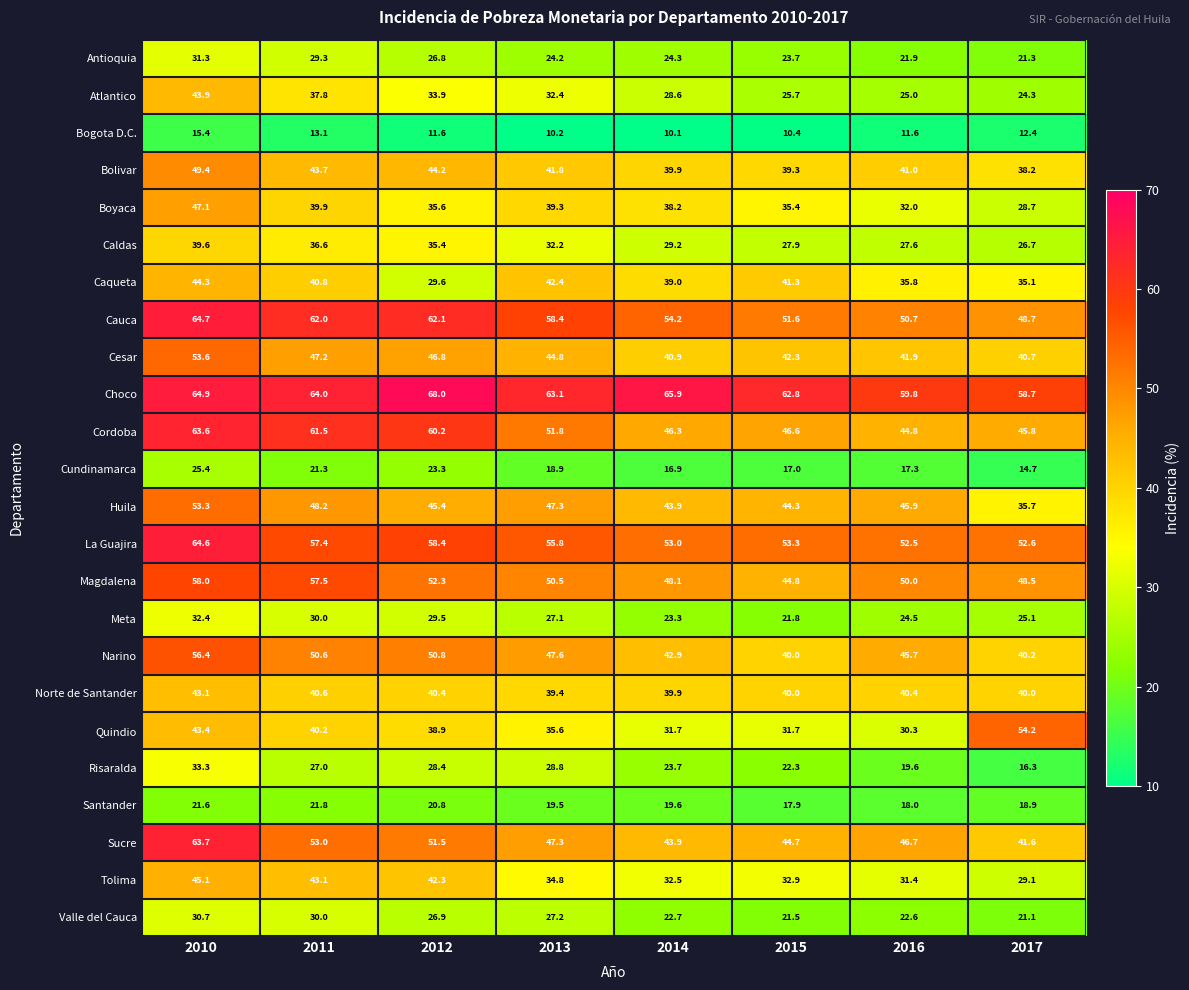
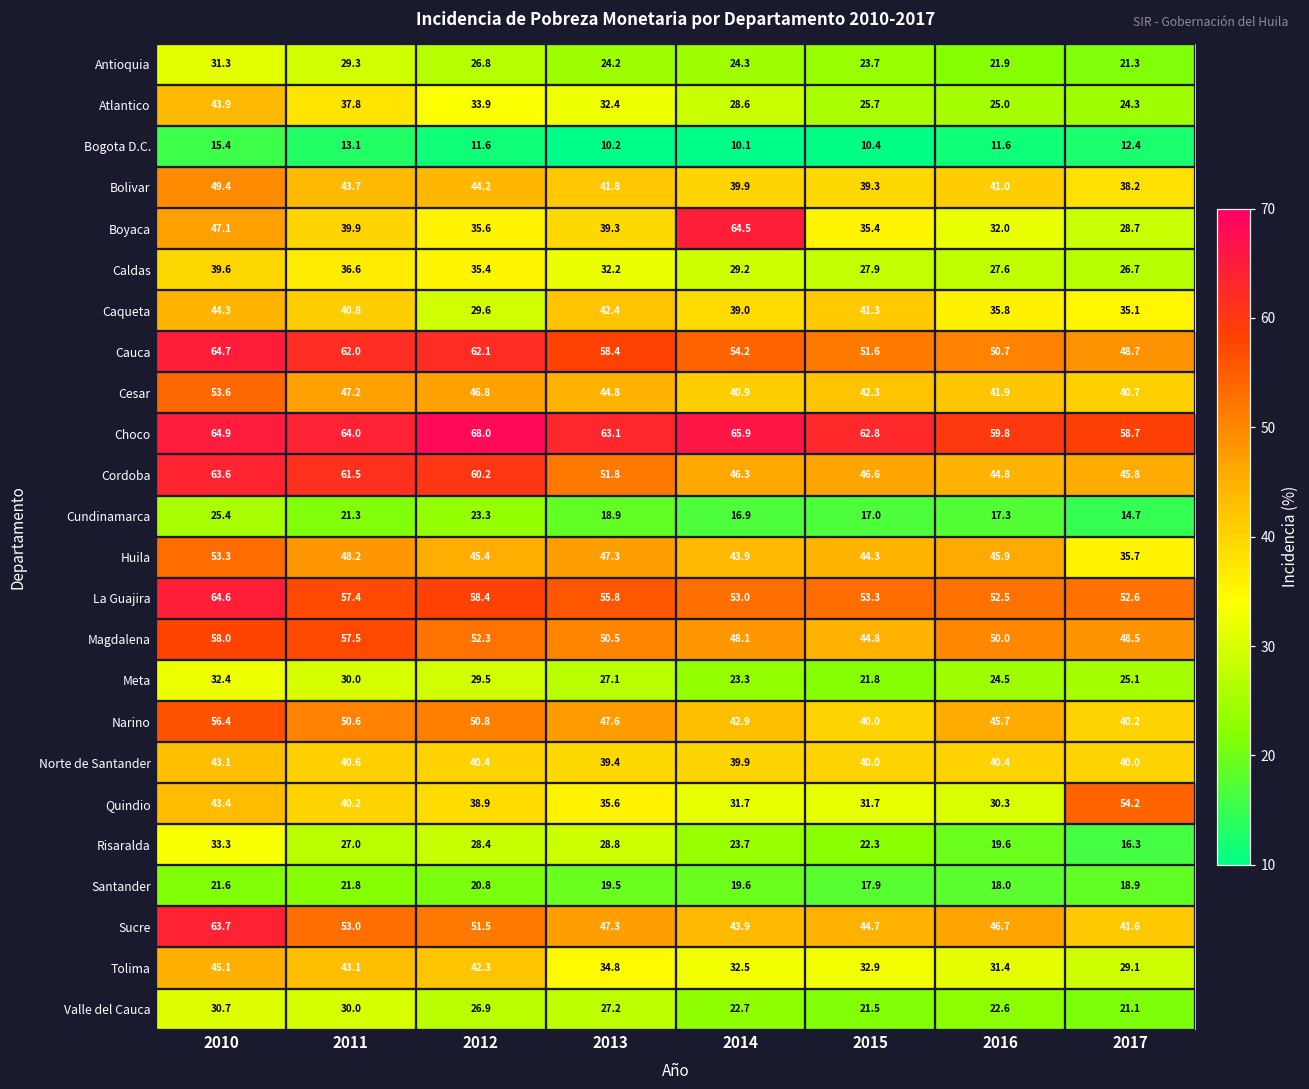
  {
    "Antioquia": {
      "2010": 31.3,
      "2011": 29.3,
      "2012": 26.8,
      "2013": 24.2,
      "2014": 24.3,
      "2015": 23.7,
      "2016": 21.9,
      "2017": 21.3
    },
    "Atlantico": {
      "2010": 43.9,
      "2011": 37.8,
      "2012": 33.9,
      "2013": 32.4,
      "2014": 28.6,
      "2015": 25.7,
      "2016": 25.0,
      "2017": 24.3
    },
    "Bogota D.C.": {
      "2010": 15.4,
      "2011": 13.1,
      "2012": 11.6,
      "2013": 10.2,
      "2014": 10.1,
      "2015": 10.4,
      "2016": 11.6,
      "2017": 12.4
    },
    "Bolivar": {
      "2010": 49.4,
      "2011": 43.7,
      "2012": 44.2,
      "2013": 41.8,
      "2014": 39.9,
      "2015": 39.3,
      "2016": 41.0,
      "2017": 38.2
    },
    "Boyaca": {
      "2010": 47.1,
      "2011": 39.9,
      "2012": 35.6,
      "2013": 39.3,
-     "2014": 38.2,
+     "2014": 64.5,
      "2015": 35.4,
      "2016": 32.0,
      "2017": 28.7
    },
    "Caldas": {
      "2010": 39.6,
      "2011": 36.6,
      "2012": 35.4,
      "2013": 32.2,
      "2014": 29.2,
      "2015": 27.9,
      "2016": 27.6,
      "2017": 26.7
    },
    "Caqueta": {
      "2010": 44.3,
      "2011": 40.8,
      "2012": 29.6,
      "2013": 42.4,
      "2014": 39.0,
      "2015": 41.3,
      "2016": 35.8,
      "2017": 35.1
    },
    "Cauca": {
      "2010": 64.7,
      "2011": 62.0,
      "2012": 62.1,
      "2013": 58.4,
      "2014": 54.2,
      "2015": 51.6,
      "2016": 50.7,
      "2017": 48.7
    },
    "Cesar": {
      "2010": 53.6,
      "2011": 47.2,
      "2012": 46.8,
      "2013": 44.8,
      "2014": 40.9,
      "2015": 42.3,
      "2016": 41.9,
      "2017": 40.7
    },
    "Choco": {
      "2010": 64.9,
      "2011": 64.0,
      "2012": 68.0,
      "2013": 63.1,
      "2014": 65.9,
      "2015": 62.8,
      "2016": 59.8,
      "2017": 58.7
    },
    "Cordoba": {
      "2010": 63.6,
      "2011": 61.5,
      "2012": 60.2,
      "2013": 51.8,
      "2014": 46.3,
      "2015": 46.6,
      "2016": 44.8,
      "2017": 45.8
    },
    "Cundinamarca": {
      "2010": 25.4,
      "2011": 21.3,
      "2012": 23.3,
      "2013": 18.9,
      "2014": 16.9,
      "2015": 17.0,
      "2016": 17.3,
      "2017": 14.7
    },
    "Huila": {
      "2010": 53.3,
      "2011": 48.2,
      "2012": 45.4,
      "2013": 47.3,
      "2014": 43.9,
      "2015": 44.3,
      "2016": 45.9,
      "2017": 35.7
    },
    "La Guajira": {
      "2010": 64.6,
      "2011": 57.4,
      "2012": 58.4,
      "2013": 55.8,
      "2014": 53.0,
      "2015": 53.3,
      "2016": 52.5,
      "2017": 52.6
    },
    "Magdalena": {
      "2010": 58.0,
      "2011": 57.5,
      "2012": 52.3,
      "2013": 50.5,
      "2014": 48.1,
      "2015": 44.8,
      "2016": 50.0,
      "2017": 48.5
    },
    "Meta": {
      "2010": 32.4,
      "2011": 30.0,
      "2012": 29.5,
      "2013": 27.1,
      "2014": 23.3,
      "2015": 21.8,
      "2016": 24.5,
      "2017": 25.1
    },
    "Narino": {
      "2010": 56.4,
      "2011": 50.6,
      "2012": 50.8,
      "2013": 47.6,
      "2014": 42.9,
      "2015": 40.0,
      "2016": 45.7,
      "2017": 40.2
    },
    "Norte de Santander": {
      "2010": 43.1,
      "2011": 40.6,
      "2012": 40.4,
      "2013": 39.4,
      "2014": 39.9,
      "2015": 40.0,
      "2016": 40.4,
      "2017": 40.0
    },
    "Quindio": {
      "2010": 43.4,
      "2011": 40.2,
      "2012": 38.9,
      "2013": 35.6,
      "2014": 31.7,
      "2015": 31.7,
      "2016": 30.3,
      "2017": 54.2
    },
    "Risaralda": {
      "2010": 33.3,
      "2011": 27.0,
      "2012": 28.4,
      "2013": 28.8,
      "2014": 23.7,
      "2015": 22.3,
      "2016": 19.6,
      "2017": 16.3
    },
    "Santander": {
      "2010": 21.6,
      "2011": 21.8,
      "2012": 20.8,
      "2013": 19.5,
      "2014": 19.6,
      "2015": 17.9,
      "2016": 18.0,
      "2017": 18.9
    },
    "Sucre": {
      "2010": 63.7,
      "2011": 53.0,
      "2012": 51.5,
      "2013": 47.3,
      "2014": 43.9,
      "2015": 44.7,
      "2016": 46.7,
      "2017": 41.6
    },
    "Tolima": {
      "2010": 45.1,
      "2011": 43.1,
      "2012": 42.3,
      "2013": 34.8,
      "2014": 32.5,
      "2015": 32.9,
      "2016": 31.4,
      "2017": 29.1
    },
    "Valle del Cauca": {
      "2010": 30.7,
      "2011": 30.0,
      "2012": 26.9,
      "2013": 27.2,
      "2014": 22.7,
      "2015": 21.5,
      "2016": 22.6,
      "2017": 21.1
    }
  }
